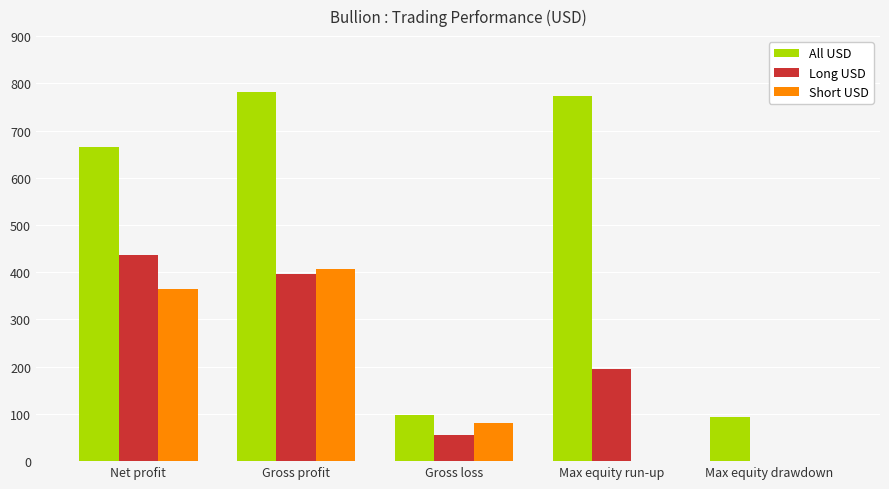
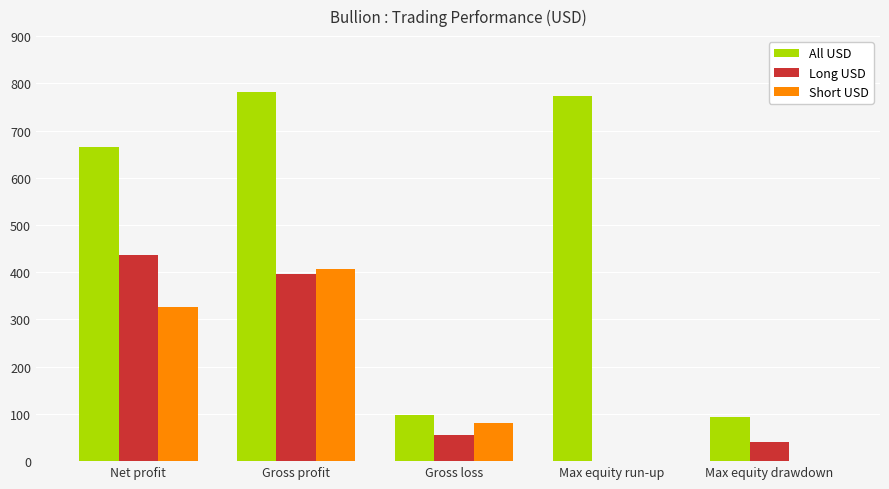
  {
    "All USD": {
      "Net profit": 660,
      "Gross profit": 780,
      "Gross loss": 100,
      "Max equity run-up": 770,
      "Max equity drawdown": 90
    },
    "Long USD": {
      "Net profit": 440,
      "Gross profit": 400,
      "Gross loss": 60,
-     "Max equity run-up": 190,
-     "Max equity drawdown": 0
+     "Max equity run-up": 0,
+     "Max equity drawdown": 40
    },
    "Short USD": {
-     "Net profit": 360,
+     "Net profit": 330,
      "Gross profit": 410,
      "Gross loss": 80,
      "Max equity run-up": 0,
      "Max equity drawdown": 0
    }
  }
